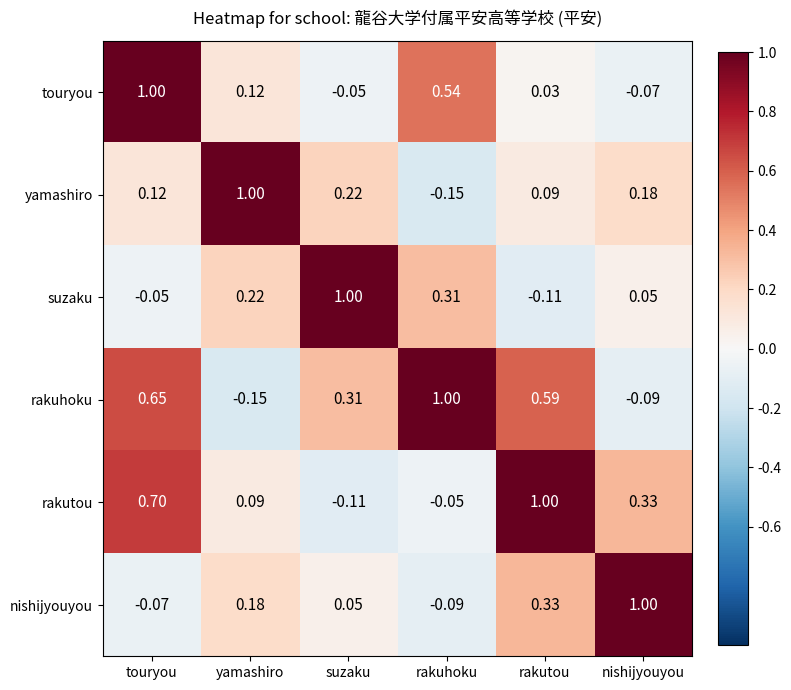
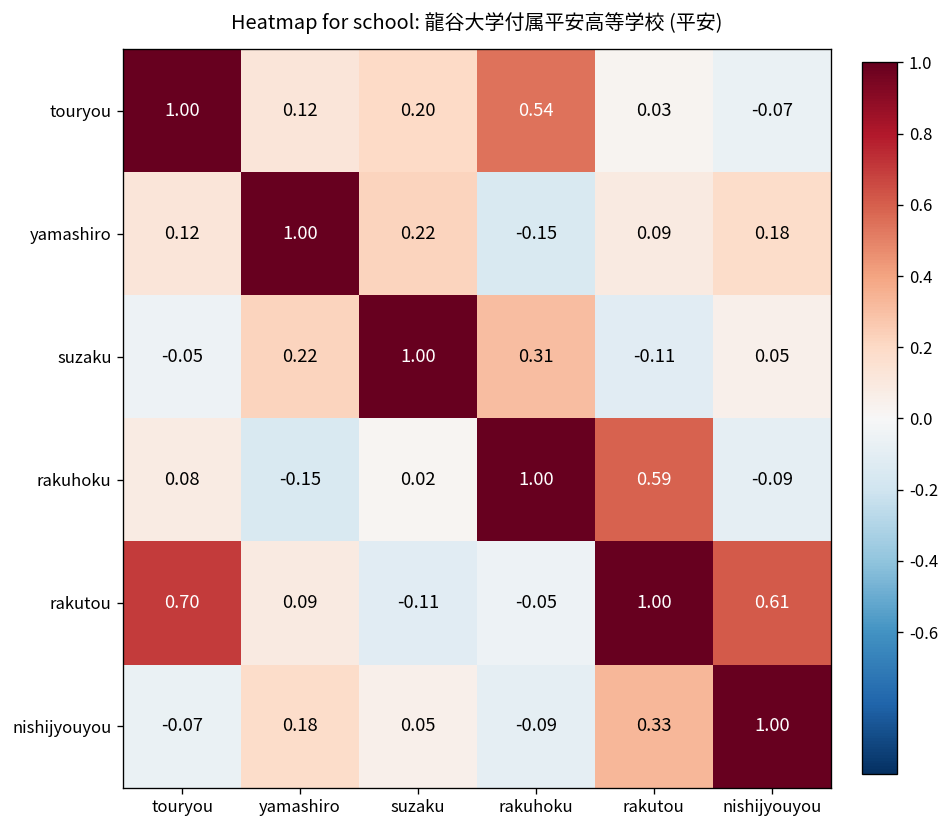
  {
    "touryou": {
      "touryou": 1.00,
      "yamashiro": 0.12,
-     "suzaku": -0.05,
+     "suzaku": 0.20,
      "rakuhoku": 0.54,
      "rakutou": 0.03,
      "nishijyouyou": -0.07
    },
    "yamashiro": {
      "touryou": 0.12,
      "yamashiro": 1.00,
      "suzaku": 0.22,
      "rakuhoku": -0.15,
      "rakutou": 0.09,
      "nishijyouyou": 0.18
    },
    "suzaku": {
      "touryou": -0.05,
      "yamashiro": 0.22,
      "suzaku": 1.00,
      "rakuhoku": 0.31,
      "rakutou": -0.11,
      "nishijyouyou": 0.05
    },
    "rakuhoku": {
-     "touryou": 0.65,
+     "touryou": 0.08,
      "yamashiro": -0.15,
-     "suzaku": 0.31,
+     "suzaku": 0.02,
      "rakuhoku": 1.00,
      "rakutou": 0.59,
      "nishijyouyou": -0.09
    },
    "rakutou": {
      "touryou": 0.70,
      "yamashiro": 0.09,
      "suzaku": -0.11,
      "rakuhoku": -0.05,
      "rakutou": 1.00,
-     "nishijyouyou": 0.33
+     "nishijyouyou": 0.61
    },
    "nishijyouyou": {
      "touryou": -0.07,
      "yamashiro": 0.18,
      "suzaku": 0.05,
      "rakuhoku": -0.09,
      "rakutou": 0.33,
      "nishijyouyou": 1.00
    }
  }
